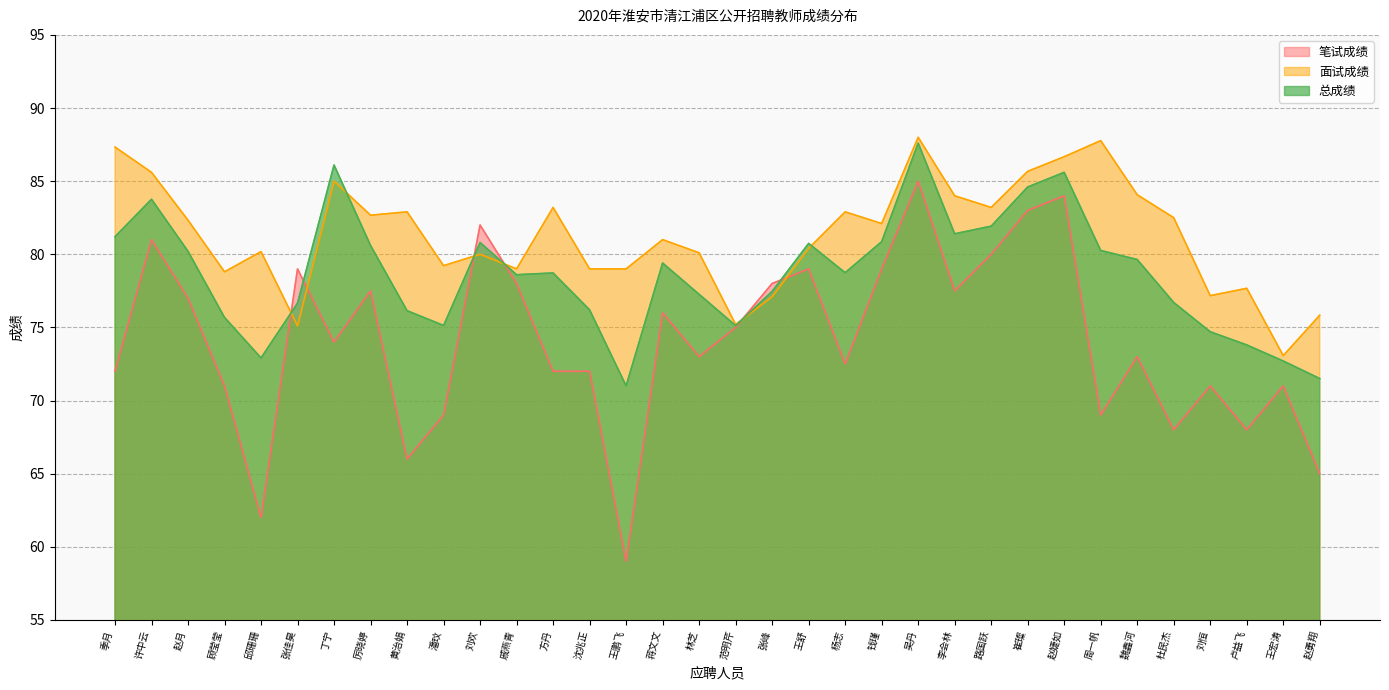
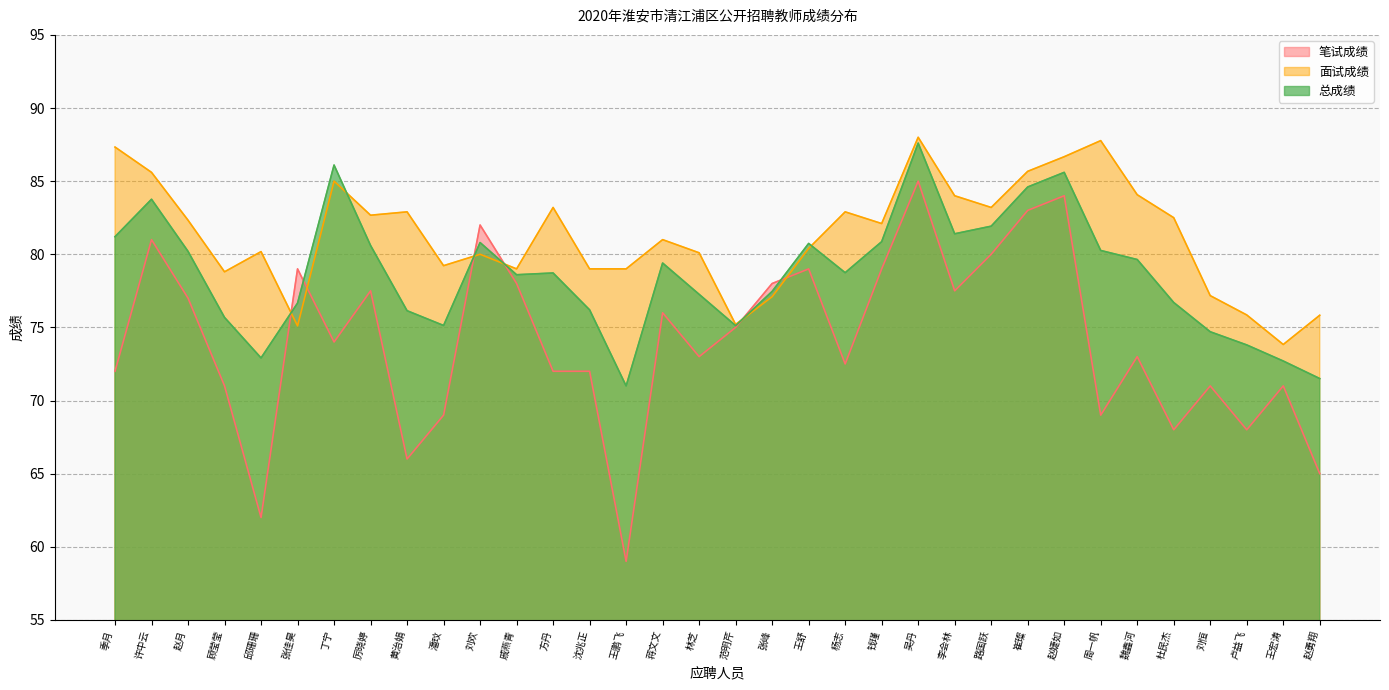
  {
    "笔试成绩": {
      "季月": 72.0,
      "许中云": 81.0,
      "赵月": 77.0,
      "顾莹莹": 71.0,
      "邱珊珊": 62.0,
      "张佳昊": 79.0,
      "丁宁": 74.0,
      "厉晓婷": 77.5,
      "黄治娟": 66.0,
      "潘玟": 69.0,
      "刘欢": 82.0,
      "戚燕青": 78.0,
      "方丹": 72.0,
      "沈兆正": 72.0,
      "王鹏飞": 59.0,
      "蒋文文": 76.0,
      "林芝": 73.0,
      "张峰": 78.0,
      "王舒": 79.0,
      "杨志": 72.5,
      "钱瑾": 79.0,
      "吴丹": 85.0,
      "李会林": 77.5,
      "路国跃": 80.0,
      "崔璨": 83.0,
      "赵婕如": 84.0,
      "周一帆": 69.0,
      "魏鑫河": 73.0,
      "杜民杰": 68.0,
      "刘恒": 71.0,
      "卢益飞": 68.0,
      "王宏涛": 71.0,
      "赵勇翔": 65.0
    },
    "面试成绩": {
      "季月": 87.3,
      "许中云": 85.6,
      "赵月": 82.3,
      "顾莹莹": 78.8,
      "邱珊珊": 80.2,
      "张佳昊": 75.1,
      "丁宁": 85.0,
      "厉晓婷": 82.7,
      "黄治娟": 82.9,
      "潘玟": 79.2,
      "刘欢": 80.0,
      "戚燕青": 79.0,
      "方丹": 83.2,
      "沈兆正": 79.0,
      "王鹏飞": 79.0,
      "蒋文文": 81.0,
      "林芝": 80.1,
      "张峰": 77.1,
      "王舒": 80.4,
      "杨志": 82.9,
      "钱瑾": 82.1,
      "吴丹": 88.0,
      "李会林": 84.0,
      "路国跃": 83.2,
      "崔璨": 85.7,
      "赵婕如": 86.7,
      "周一帆": 87.8,
      "魏鑫河": 84.1,
      "杜民杰": 82.5,
      "刘恒": 77.2,
-     "卢益飞": 77.7,
-     "王宏涛": 73.1,
+     "卢益飞": 75.9,
+     "王宏涛": 73.8,
      "赵勇翔": 75.8
    },
    "总成绩": {
      "季月": 81.2,
      "许中云": 83.8,
      "赵月": 80.2,
      "顾莹莹": 75.7,
      "邱珊珊": 72.9,
      "张佳昊": 76.7,
      "丁宁": 86.1,
      "厉晓婷": 80.6,
      "黄治娟": 76.1,
      "潘玟": 75.1,
      "刘欢": 80.8,
      "戚燕青": 78.6,
      "方丹": 78.7,
      "沈兆正": 76.2,
      "王鹏飞": 71.0,
      "蒋文文": 79.4,
      "林芝": 77.3,
      "张峰": 77.5,
      "王舒": 80.7,
      "杨志": 78.7,
      "钱瑾": 80.9,
      "吴丹": 87.6,
      "李会林": 81.4,
      "路国跃": 81.9,
      "崔璨": 84.6,
      "赵婕如": 85.6,
      "周一帆": 80.3,
      "魏鑫河": 79.6,
      "杜民杰": 76.7,
      "刘恒": 74.7,
      "卢益飞": 73.8,
      "王宏涛": 72.7,
      "赵勇翔": 71.5
    }
  }
